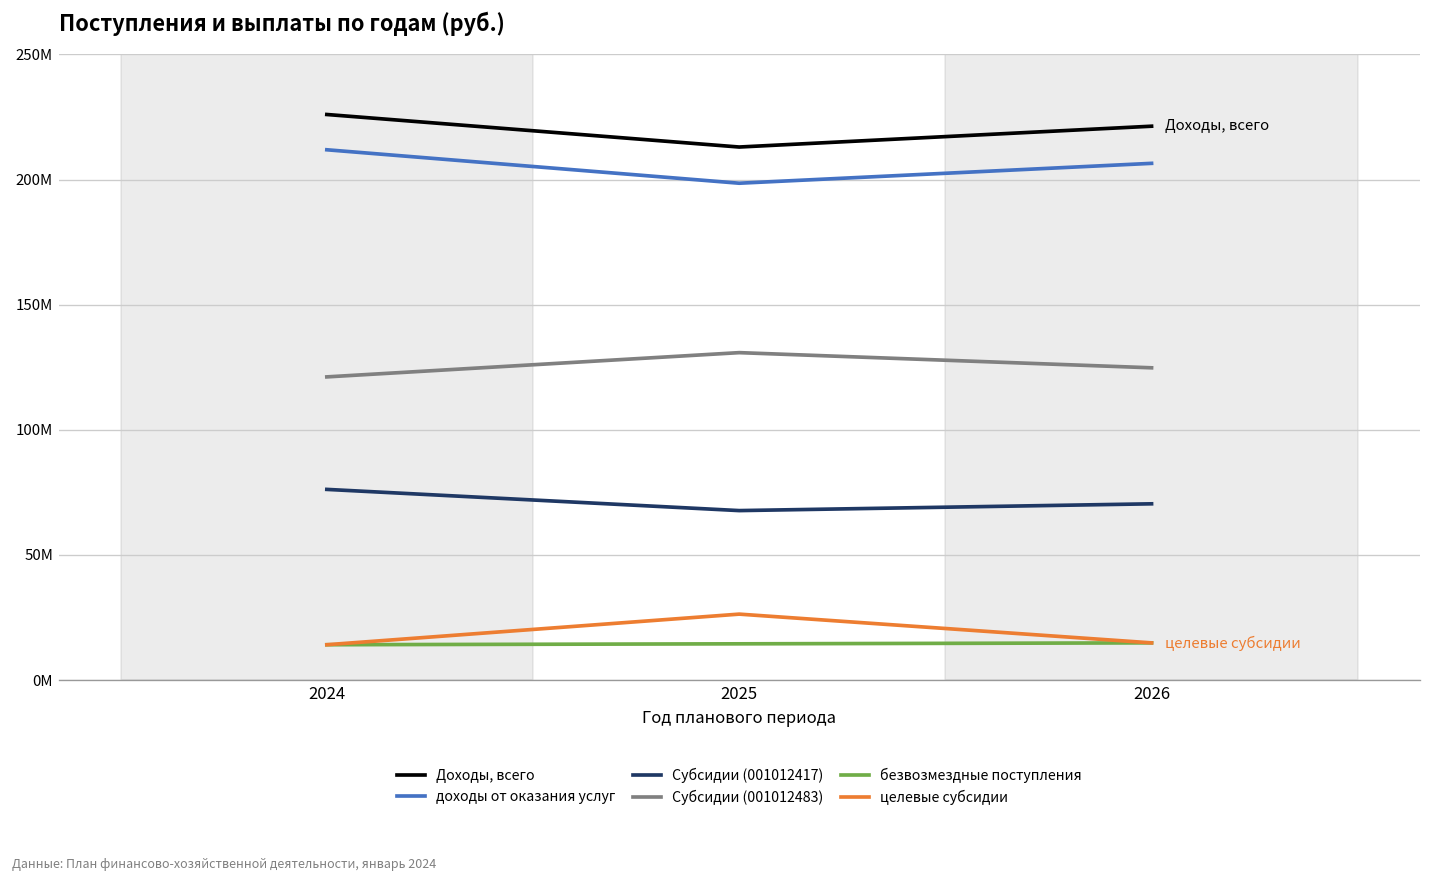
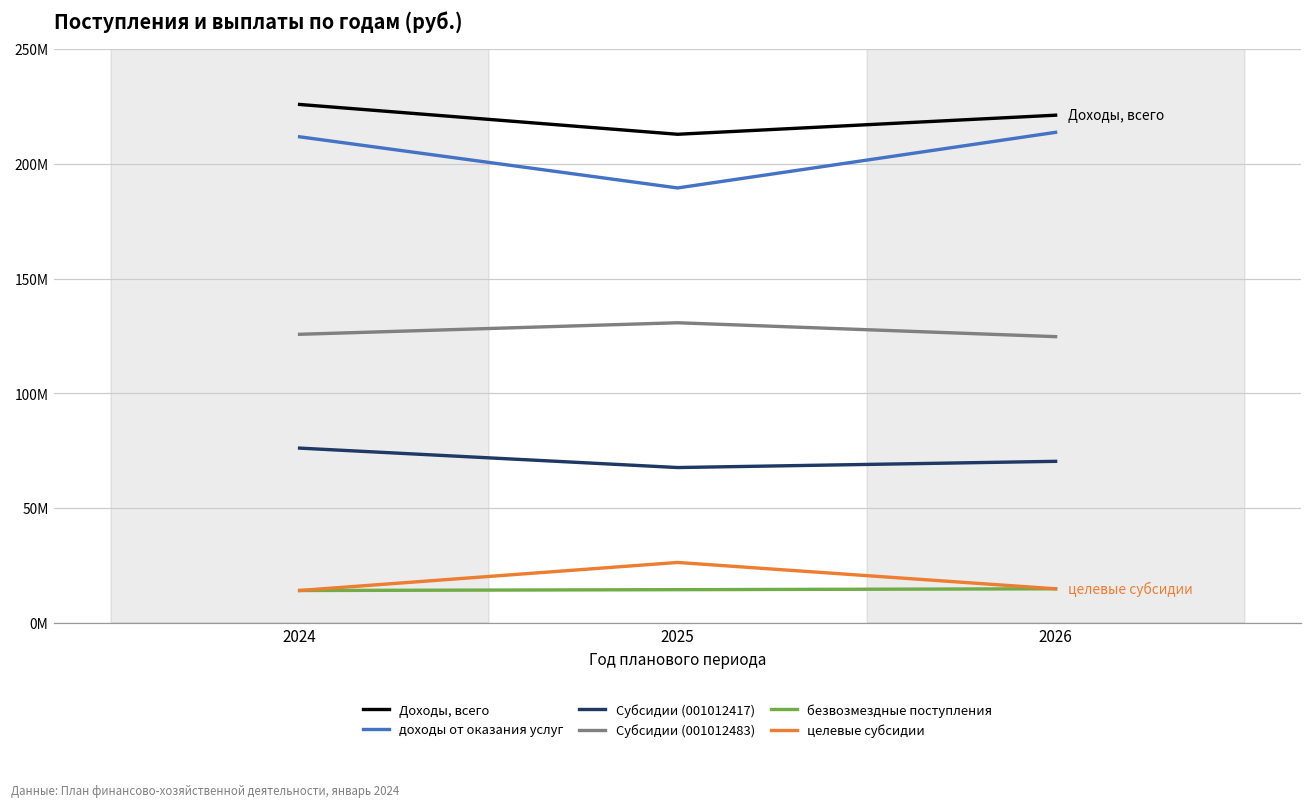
  {
    "Доходы, всего": {
      "2024": 226000000,
      "2025": 213000000,
      "2026": 221000000
    },
    "доходы от оказания услуг": {
      "2024": 212000000,
-     "2025": 199000000,
-     "2026": 206000000
+     "2025": 190000000,
+     "2026": 214000000
    },
    "Субсидии (001012417)": {
      "2024": 76000000,
      "2025": 68000000,
      "2026": 70000000
    },
    "Субсидии (001012483)": {
-     "2024": 121000000,
+     "2024": 126000000,
      "2025": 131000000,
      "2026": 125000000
    },
    "безвозмездные поступления": {
      "2025": 14000000
    },
    "целевые субсидии": {
      "2025": 26000000
    }
  }
